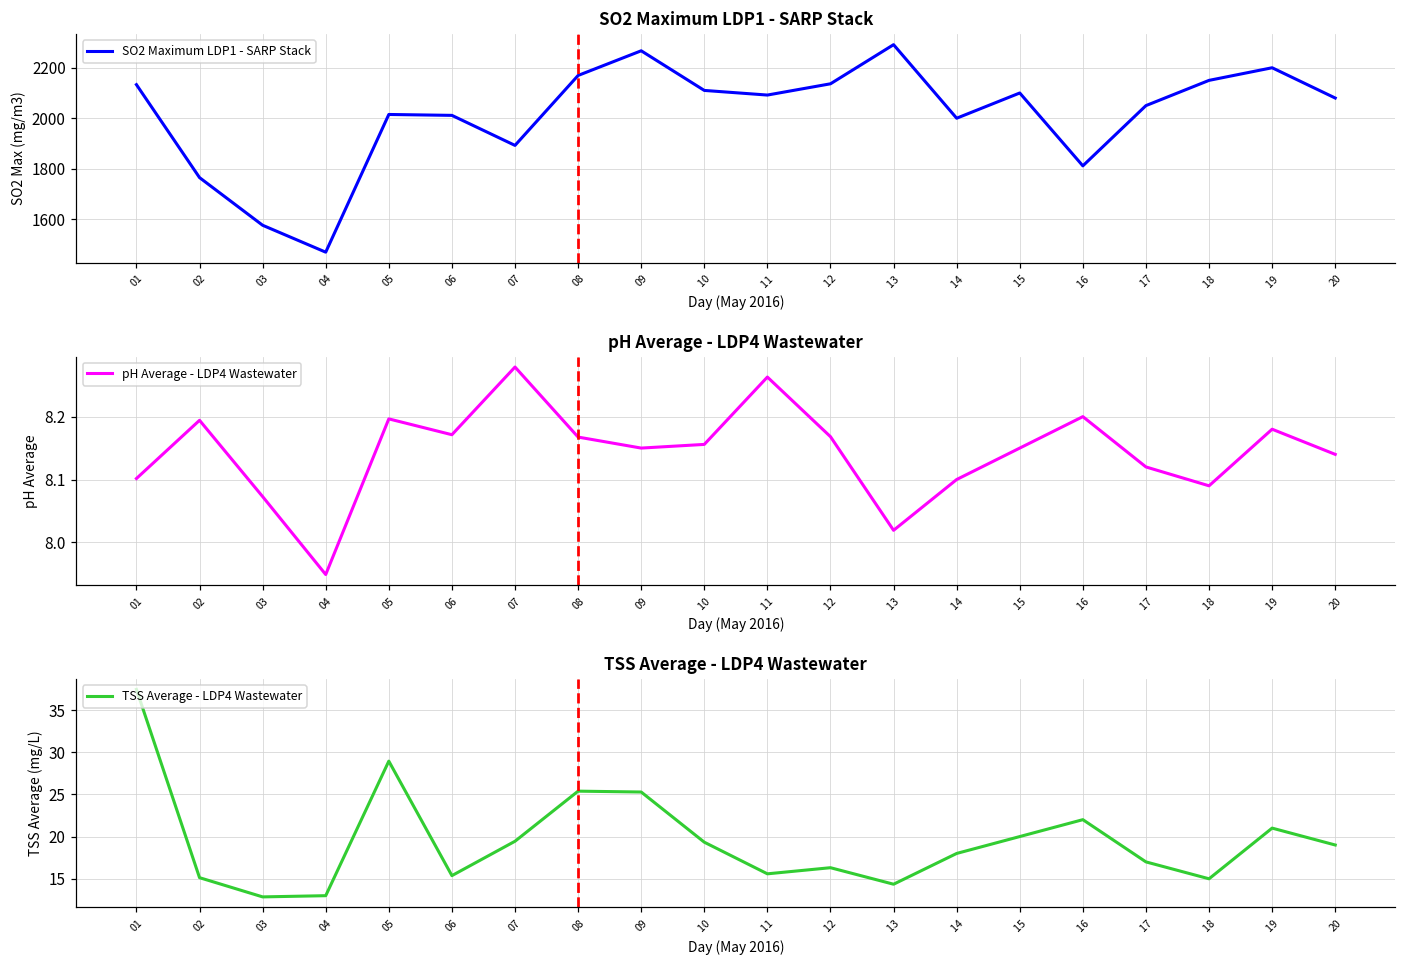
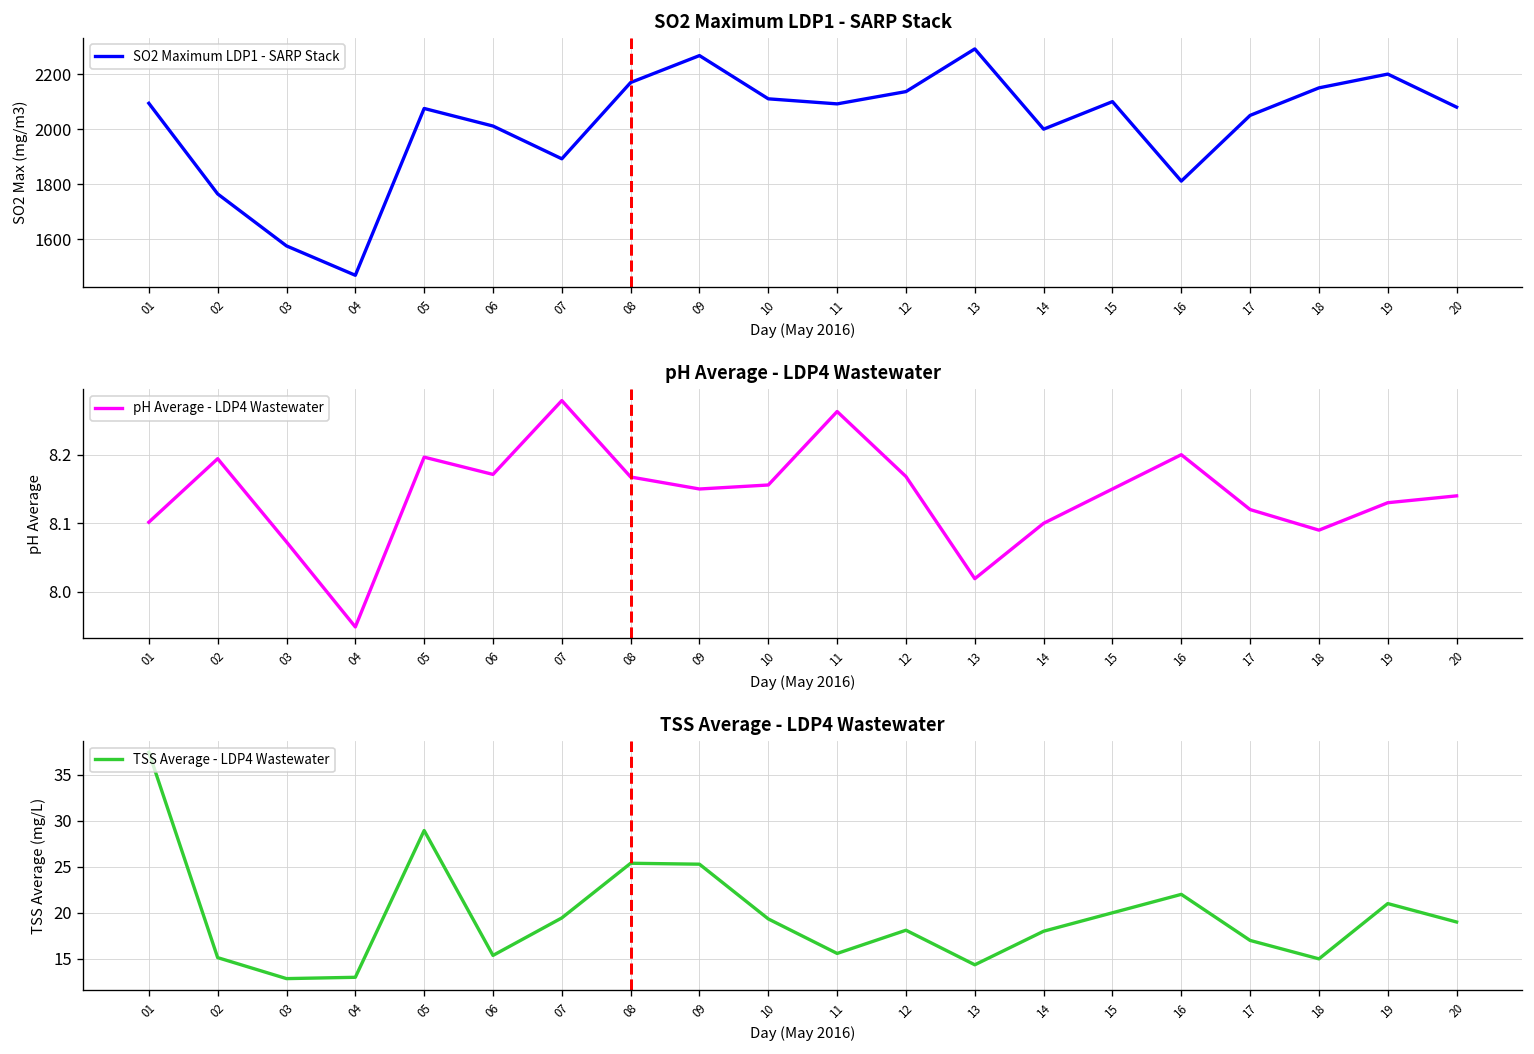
  {
    "SO2 Maximum LDP1 - SARP Stack": {
-     "01": 2130,
+     "01": 2090,
      "02": 1760,
      "03": 1580,
      "04": 1470,
-     "05": 2010,
+     "05": 2080,
      "06": 2010,
      "07": 1890,
      "08": 2170,
      "09": 2270,
      "10": 2110,
      "11": 2090,
      "12": 2140,
      "13": 2290,
      "14": 2000,
      "15": 2100,
      "16": 1810,
      "17": 2050,
      "18": 2150,
      "19": 2200,
      "20": 2080
    },
    "pH Average - LDP4 Wastewater": {
      "01": 8.10,
      "02": 8.19,
      "03": 8.07,
      "04": 7.95,
      "05": 8.20,
      "06": 8.17,
      "07": 8.28,
      "08": 8.17,
      "09": 8.15,
      "10": 8.16,
      "11": 8.26,
      "12": 8.17,
      "13": 8.02,
      "14": 8.10,
      "15": 8.15,
      "16": 8.20,
      "17": 8.12,
      "18": 8.09,
-     "19": 8.18,
+     "19": 8.13,
      "20": 8.14
    },
    "TSS Average - LDP4 Wastewater": {
      "02": 15,
      "03": 13,
      "04": 13,
      "05": 29,
      "06": 15,
      "07": 19,
      "08": 25,
      "09": 25,
      "10": 19,
      "11": 16,
-     "12": 16,
+     "12": 18,
      "13": 14,
      "14": 18,
      "15": 20,
      "16": 22,
      "17": 17,
      "18": 15,
      "19": 21,
      "20": 19
    }
  }
